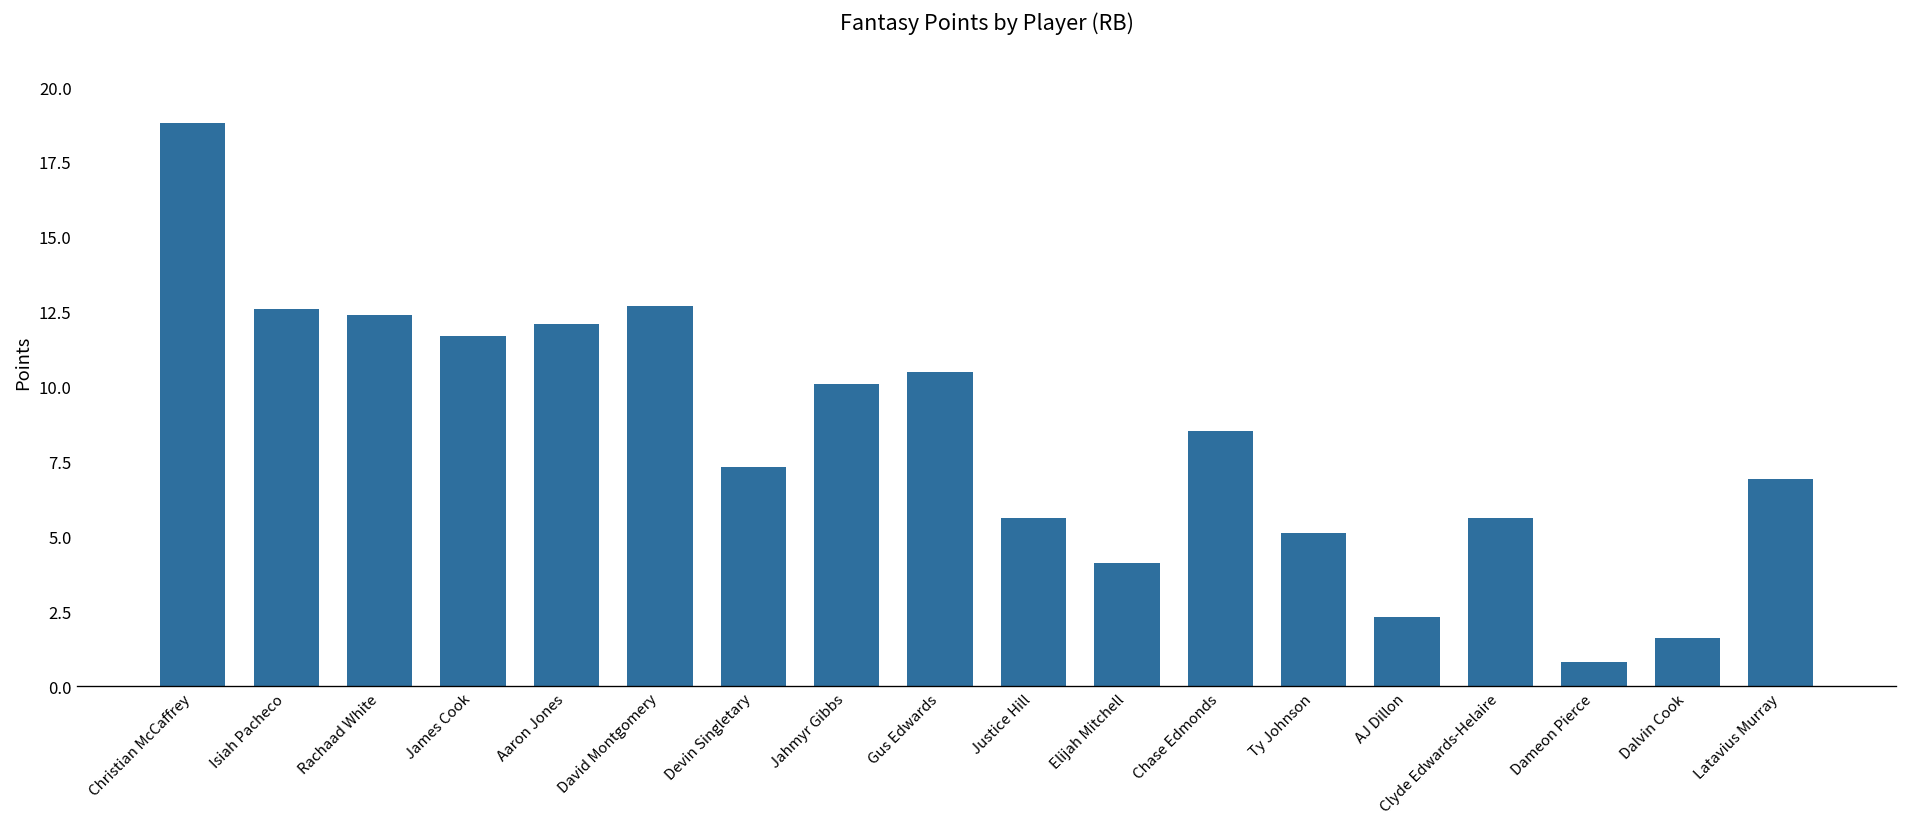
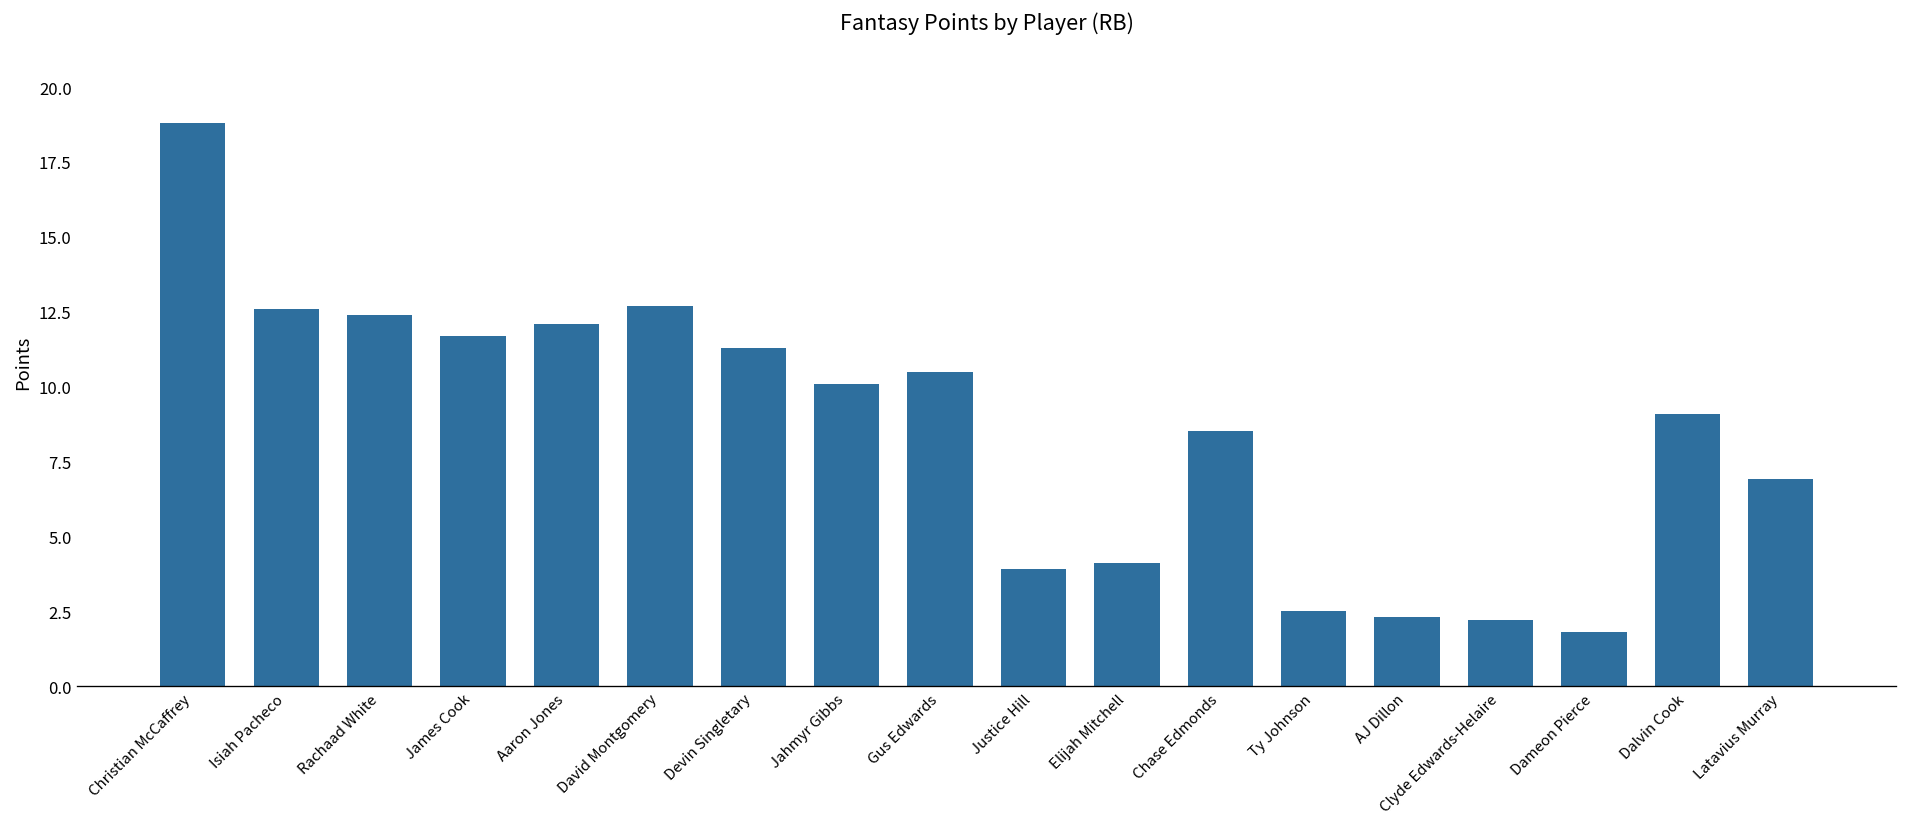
  {
    "Christian McCaffrey": 18.8,
    "Isiah Pacheco": 12.6,
    "Rachaad White": 12.4,
    "James Cook": 11.7,
    "Aaron Jones": 12.1,
    "David Montgomery": 12.7,
-   "Devin Singletary": 7.3,
+   "Devin Singletary": 11.3,
    "Jahmyr Gibbs": 10.1,
    "Gus Edwards": 10.5,
-   "Justice Hill": 5.6,
+   "Justice Hill": 3.9,
    "Elijah Mitchell": 4.1,
    "Chase Edmonds": 8.5,
-   "Ty Johnson": 5.1,
+   "Ty Johnson": 2.5,
    "AJ Dillon": 2.3,
-   "Clyde Edwards-Helaire": 5.6,
-   "Dameon Pierce": 0.8,
-   "Dalvin Cook": 1.6,
+   "Clyde Edwards-Helaire": 2.2,
+   "Dameon Pierce": 1.8,
+   "Dalvin Cook": 9.1,
    "Latavius Murray": 6.9
  }
